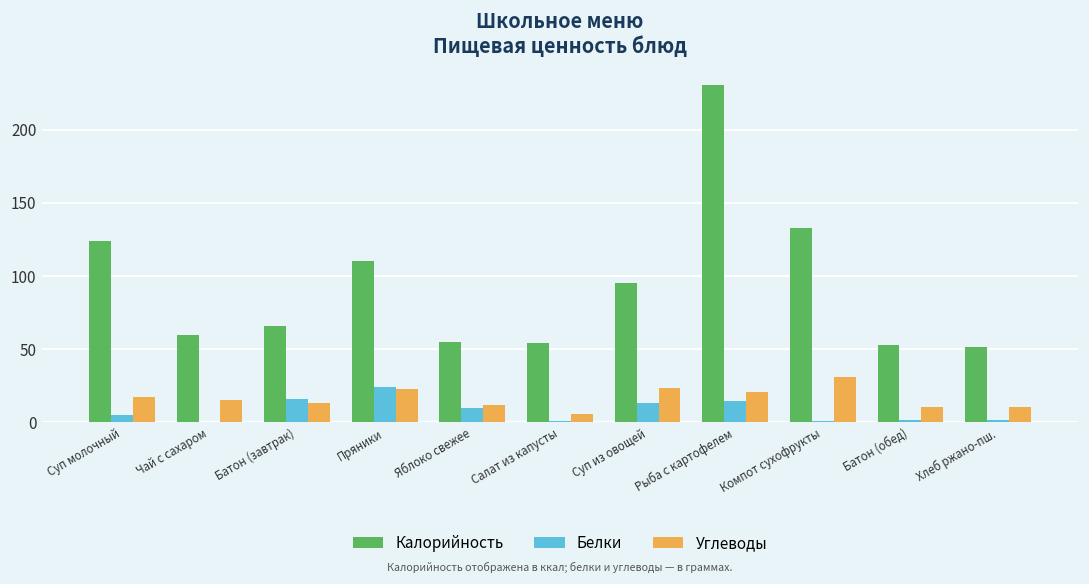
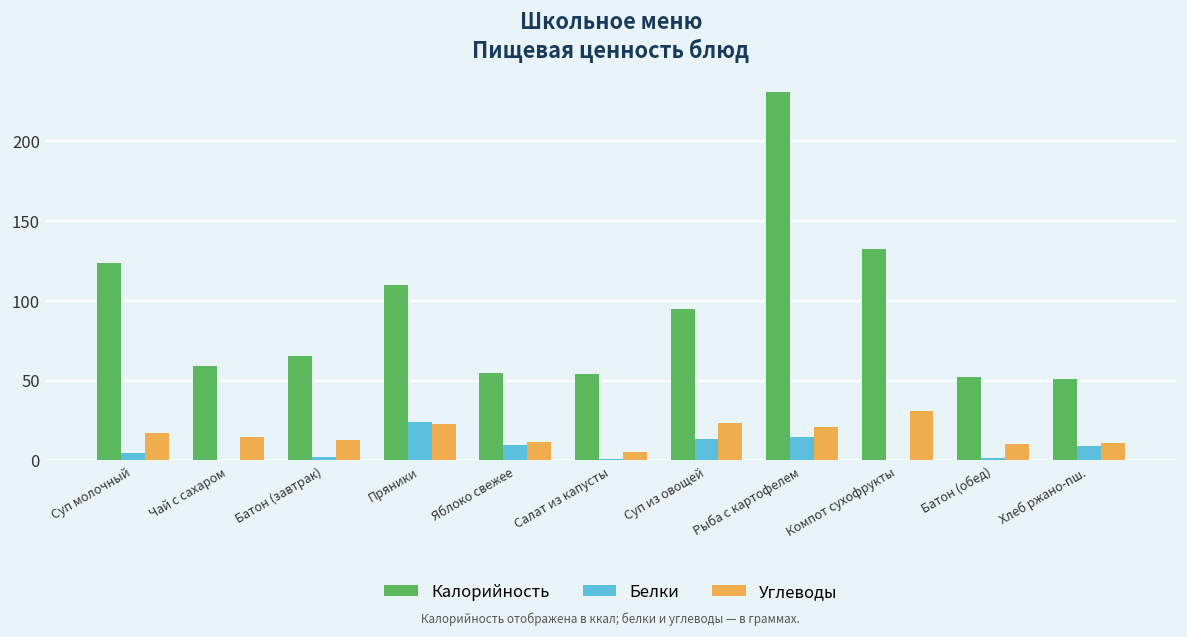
  {
    "Калорийность": {
      "Суп молочный": 124,
      "Чай с сахаром": 59,
      "Батон (завтрак)": 66,
      "Пряники": 110,
      "Яблоко свежее": 55,
      "Салат из капусты": 54,
      "Суп из овощей": 95,
      "Рыба с картофелем": 231,
      "Компот сухофрукты": 133,
      "Батон (обед)": 52,
      "Хлеб ржано-пш.": 51
    },
    "Белки": {
      "Суп молочный": 5,
-     "Батон (завтрак)": 16,
+     "Батон (завтрак)": 2,
      "Пряники": 24,
      "Яблоко свежее": 10,
      "Суп из овощей": 13,
      "Рыба с картофелем": 14,
-     "Хлеб ржано-пш.": 2
+     "Хлеб ржано-пш.": 9
    },
    "Углеводы": {
      "Суп молочный": 17,
      "Чай с сахаром": 15,
      "Батон (завтрак)": 13,
      "Пряники": 23,
      "Яблоко свежее": 11,
      "Салат из капусты": 6,
      "Суп из овощей": 23,
      "Рыба с картофелем": 21,
      "Компот сухофрукты": 31,
      "Батон (обед)": 10,
      "Хлеб ржано-пш.": 11
    }
  }
